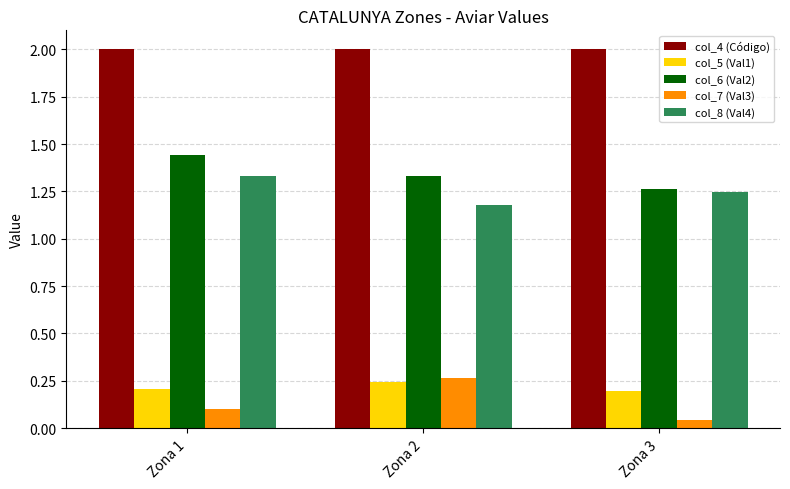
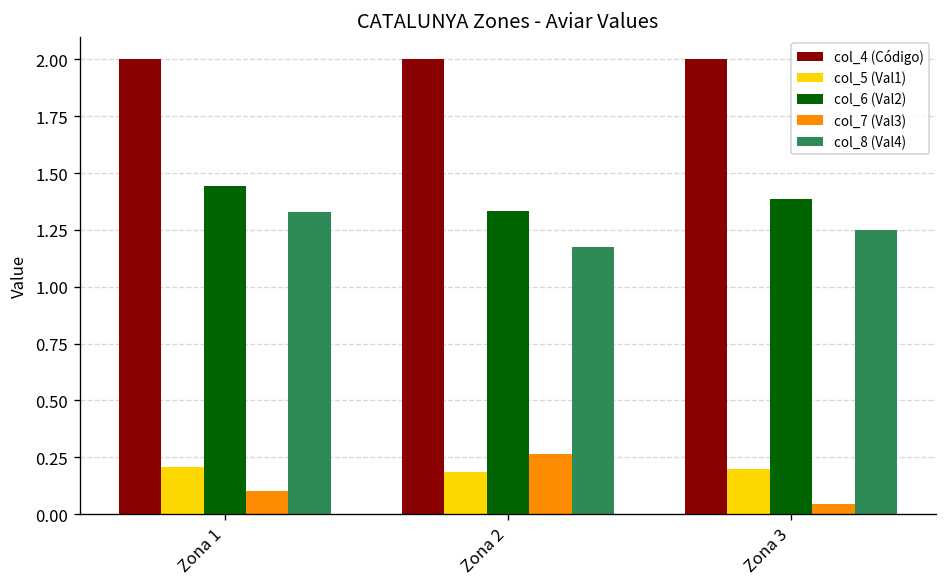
  {
    "col_4 (Código)": {
      "Zona 1": 2.00,
      "Zona 2": 2.00,
      "Zona 3": 2.00
    },
    "col_5 (Val1)": {
      "Zona 1": 0.21,
-     "Zona 2": 0.25,
+     "Zona 2": 0.18,
      "Zona 3": 0.20
    },
    "col_6 (Val2)": {
      "Zona 1": 1.44,
      "Zona 2": 1.33,
-     "Zona 3": 1.26
+     "Zona 3": 1.39
    },
    "col_7 (Val3)": {
      "Zona 1": 0.10,
      "Zona 2": 0.26,
      "Zona 3": 0.04
    },
    "col_8 (Val4)": {
      "Zona 1": 1.33,
      "Zona 2": 1.18,
      "Zona 3": 1.25
    }
  }
